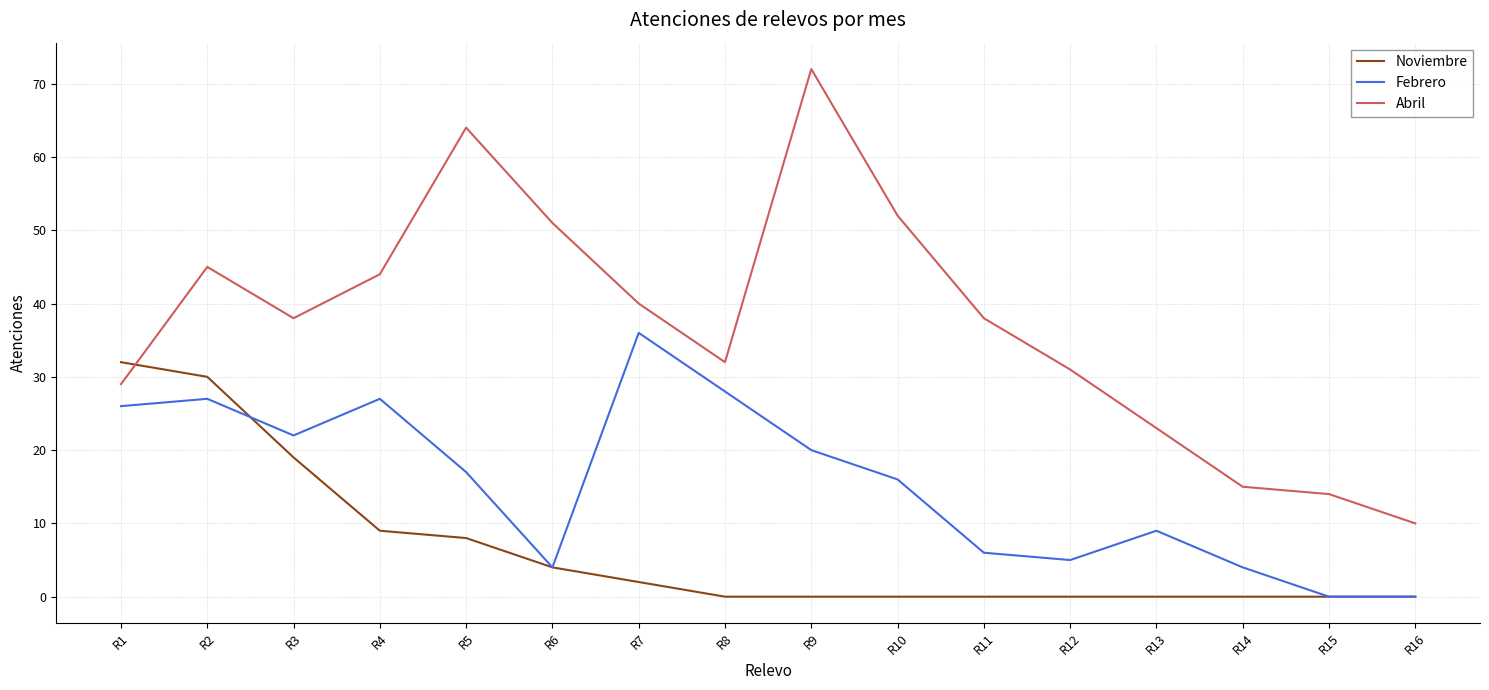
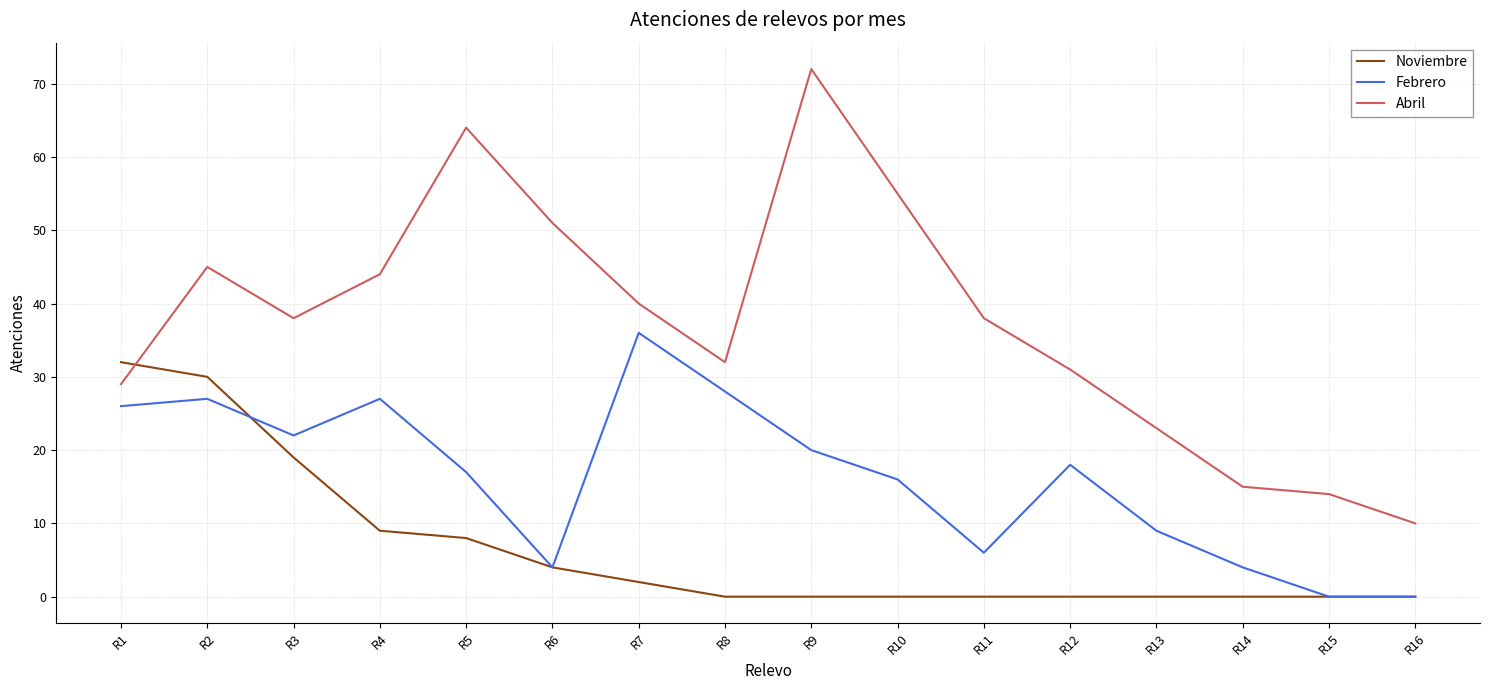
  {
    "Noviembre": {
      "R1": 32,
      "R2": 30,
      "R3": 19,
      "R4": 9,
      "R5": 8,
      "R7": 2,
      "R8": 0,
      "R9": 0,
      "R10": 0,
      "R11": 0,
      "R12": 0,
      "R13": 0,
      "R14": 0
    },
    "Febrero": {
      "R1": 26,
      "R2": 27,
      "R3": 22,
      "R4": 27,
      "R5": 17,
      "R7": 36,
      "R8": 28,
      "R9": 20,
      "R10": 16,
      "R11": 6,
-     "R12": 5,
+     "R12": 18,
      "R13": 9,
      "R14": 4
    },
    "Abril": {
      "R1": 29,
      "R2": 45,
      "R3": 38,
      "R4": 44,
      "R5": 64,
      "R6": 51,
      "R7": 40,
      "R8": 32,
      "R9": 72,
-     "R10": 52,
+     "R10": 55,
      "R11": 38,
      "R12": 31,
      "R13": 23,
      "R14": 15,
      "R15": 14,
      "R16": 10
    }
  }
